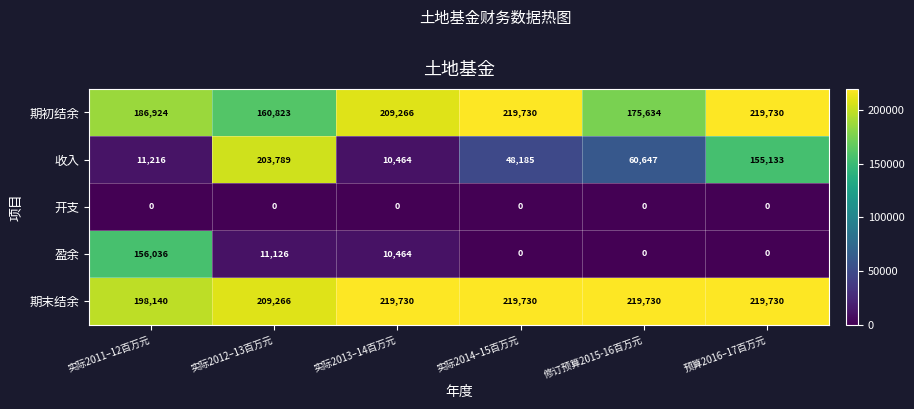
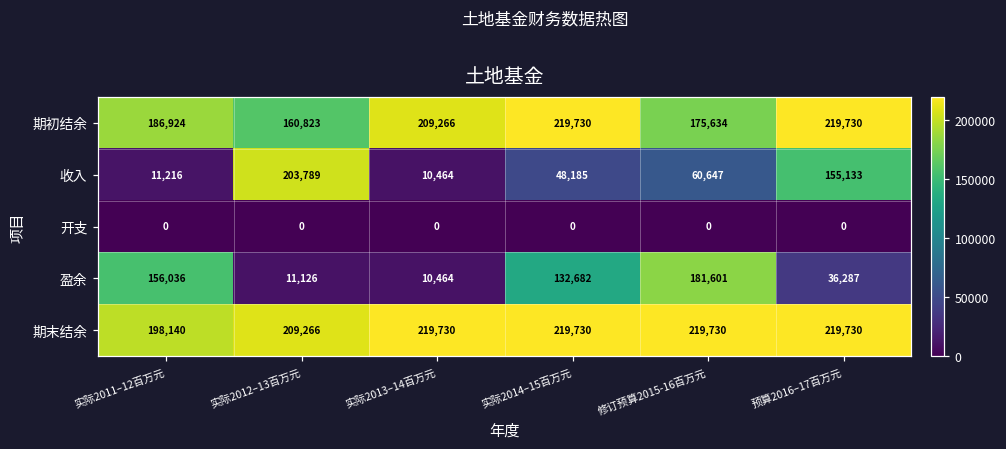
  {
    "期初结余": {
      "实际2011–12百万元": "186,924",
      "实际2012–13百万元": "160,823",
      "实际2013–14百万元": "209,266",
      "实际2014–15百万元": "219,730",
      "修订预算2015-16百万元": "175,634",
      "预算2016–17百万元": "219,730"
    },
    "收入": {
      "实际2011–12百万元": "11,216",
      "实际2012–13百万元": "203,789",
      "实际2013–14百万元": "10,464",
      "实际2014–15百万元": "48,185",
      "修订预算2015-16百万元": "60,647",
      "预算2016–17百万元": "155,133"
    },
    "开支": {
      "实际2011–12百万元": "0",
      "实际2012–13百万元": "0",
      "实际2013–14百万元": "0",
      "实际2014–15百万元": "0",
      "修订预算2015-16百万元": "0",
      "预算2016–17百万元": "0"
    },
    "盈余": {
      "实际2011–12百万元": "156,036",
      "实际2012–13百万元": "11,126",
      "实际2013–14百万元": "10,464",
-     "实际2014–15百万元": "0",
-     "修订预算2015-16百万元": "0",
-     "预算2016–17百万元": "0"
+     "实际2014–15百万元": "132,682",
+     "修订预算2015-16百万元": "181,601",
+     "预算2016–17百万元": "36,287"
    },
    "期末结余": {
      "实际2011–12百万元": "198,140",
      "实际2012–13百万元": "209,266",
      "实际2013–14百万元": "219,730",
      "实际2014–15百万元": "219,730",
      "修订预算2015-16百万元": "219,730",
      "预算2016–17百万元": "219,730"
    }
  }
